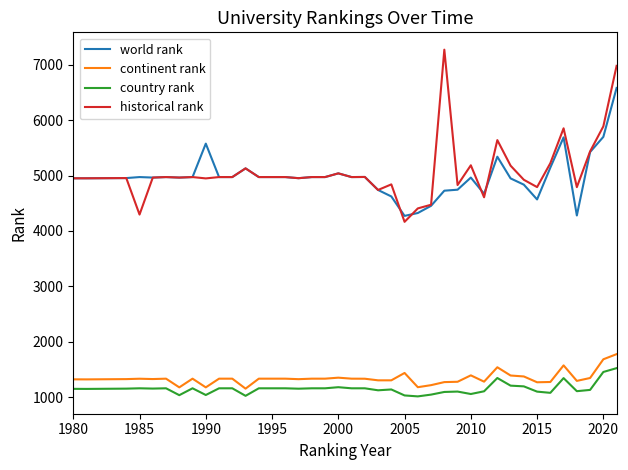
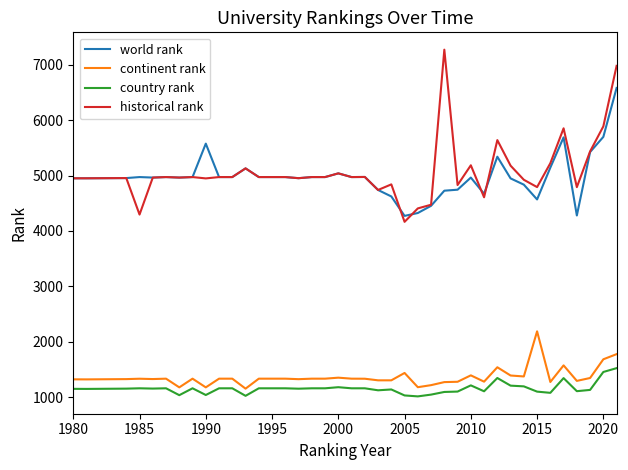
  {
    "world rank": {
      "1985": 5000,
      "1990": 5600,
      "2005": 4300,
      "2010": 5000,
      "2015": 4600,
      "2020": 5700
    },
    "continent rank": {
      "1980": 1300,
      "1985": 1300,
      "1990": 1200,
      "1995": 1300,
      "2000": 1400,
      "2005": 1400,
      "2010": 1400,
-     "2015": 1300,
+     "2015": 2200,
      "2020": 1700
    },
    "country rank": {
      "1980": 1100,
      "1985": 1200,
      "1990": 1000,
      "1995": 1200,
      "2000": 1200,
      "2005": 1000,
-     "2010": 1100,
+     "2010": 1200,
      "2015": 1100,
      "2020": 1500
    },
    "historical rank": {
      "1985": 4300,
      "1990": 4900,
      "2005": 4200,
      "2010": 5200,
      "2015": 4800,
      "2020": 5900
    }
  }
